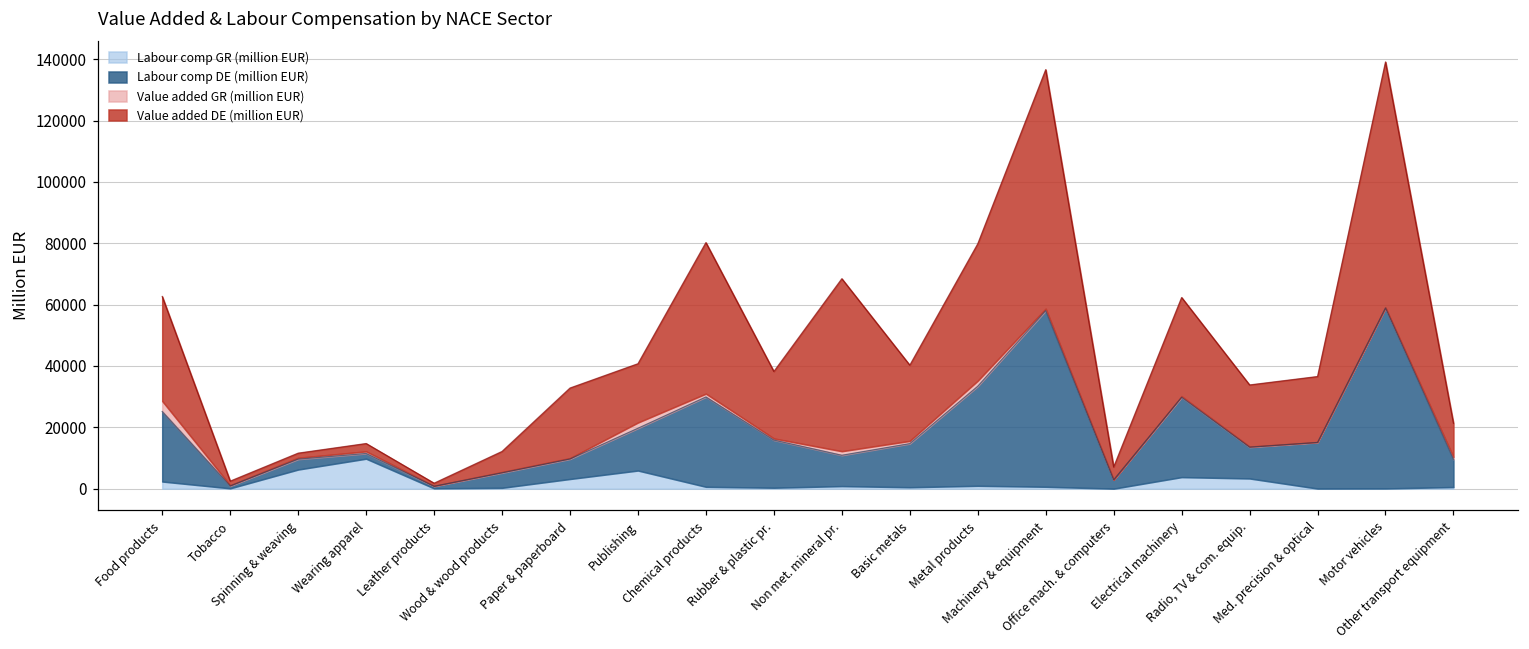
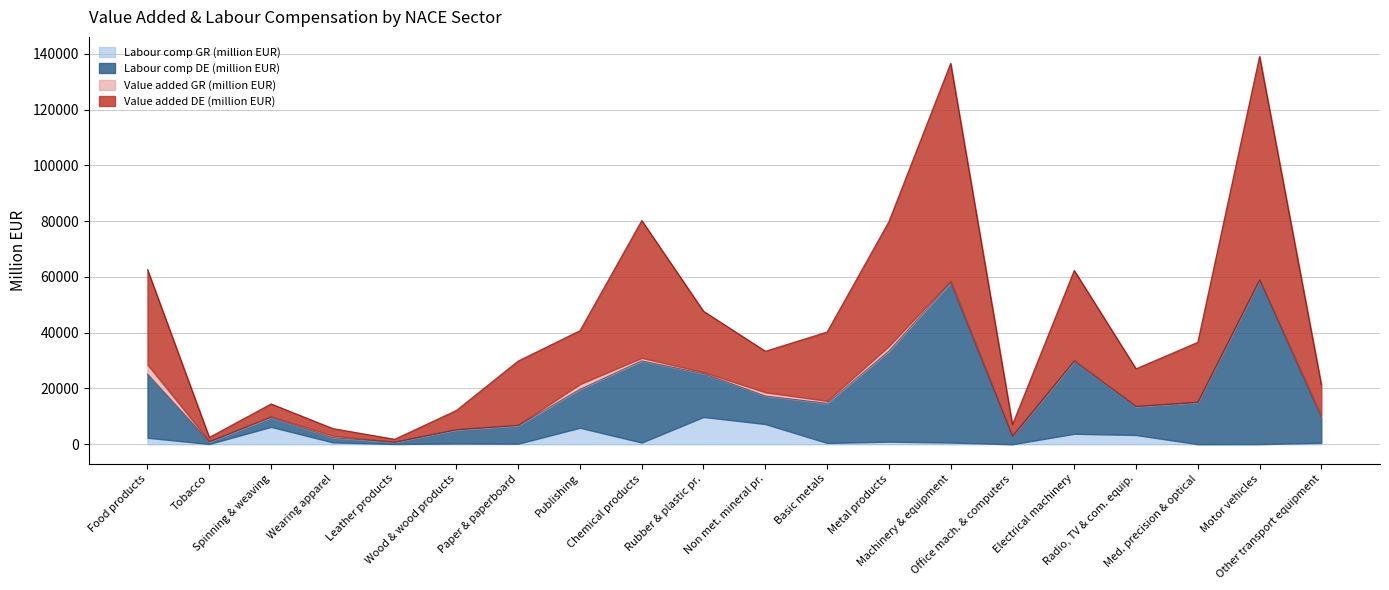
  {
    "Labour comp GR (million EUR)": {
      "Food products": 2000,
      "Spinning & weaving": 6000,
-     "Wearing apparel": 10000,
-     "Paper & paperboard": 3000,
+     "Wearing apparel": 1000,
+     "Paper & paperboard": 0,
      "Publishing": 6000,
-     "Rubber & plastic pr.": 0,
-     "Non met. mineral pr.": 1000,
+     "Rubber & plastic pr.": 10000,
+     "Non met. mineral pr.": 7000,
      "Metal products": 1000,
      "Electrical machinery": 4000,
      "Radio, TV & com. equip.": 3000
    },
    "Labour comp DE (million EUR)": {
      "Food products": 23000,
      "Publishing": 14000,
      "Chemical products": 29000,
      "Non met. mineral pr.": 10000,
      "Metal products": 32000
    },
    "Value added GR (million EUR)": {
      "Food products": 3000,
      "Publishing": 2000,
      "Chemical products": 1000,
      "Non met. mineral pr.": 1000,
      "Metal products": 2000
    },
    "Value added DE (million EUR)": {
      "Food products": 34000,
      "Tobacco": 1000,
-     "Spinning & weaving": 2000,
+     "Spinning & weaving": 4000,
      "Wearing apparel": 3000,
      "Wood & wood products": 7000,
      "Paper & paperboard": 23000,
      "Publishing": 19000,
      "Chemical products": 49000,
      "Rubber & plastic pr.": 22000,
-     "Non met. mineral pr.": 56000,
+     "Non met. mineral pr.": 15000,
      "Basic metals": 25000,
      "Metal products": 45000,
      "Machinery & equipment": 78000,
      "Office mach. & computers": 4000,
      "Electrical machinery": 32000,
-     "Radio, TV & com. equip.": 20000,
+     "Radio, TV & com. equip.": 13000,
      "Med. precision & optical": 21000,
      "Motor vehicles": 80000,
      "Other transport equipment": 11000
    }
  }
